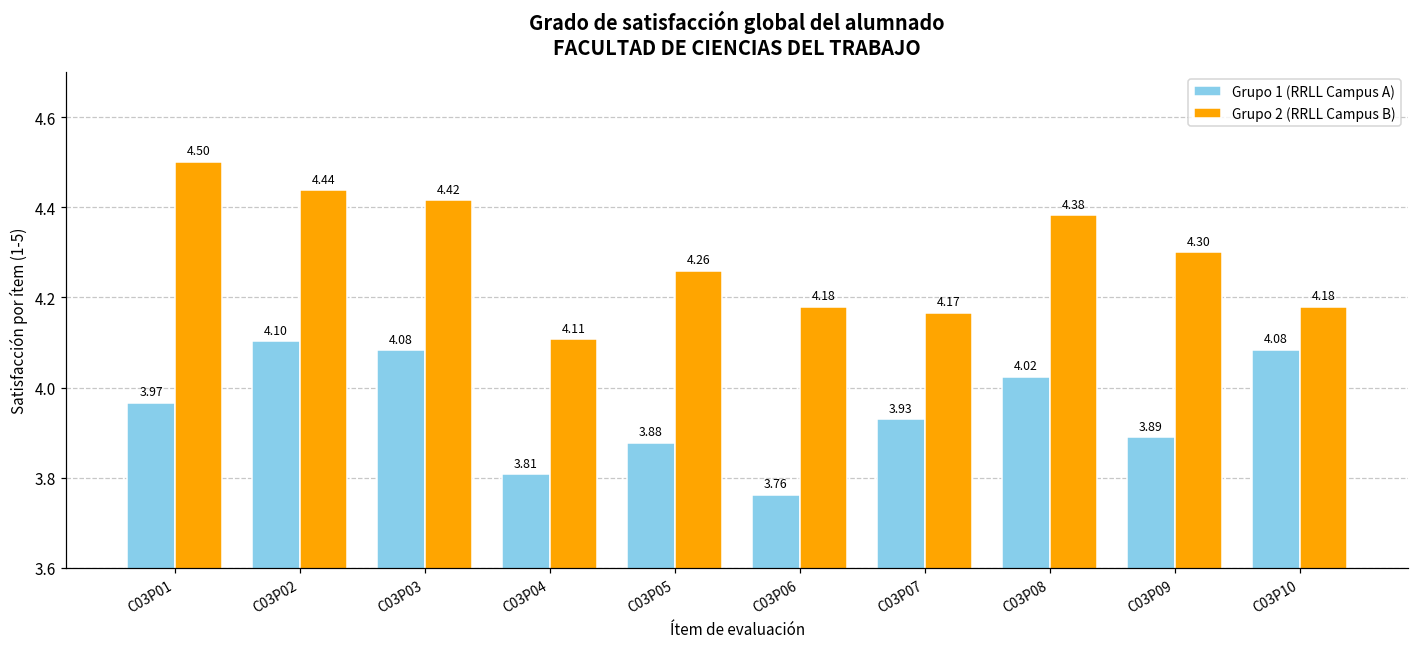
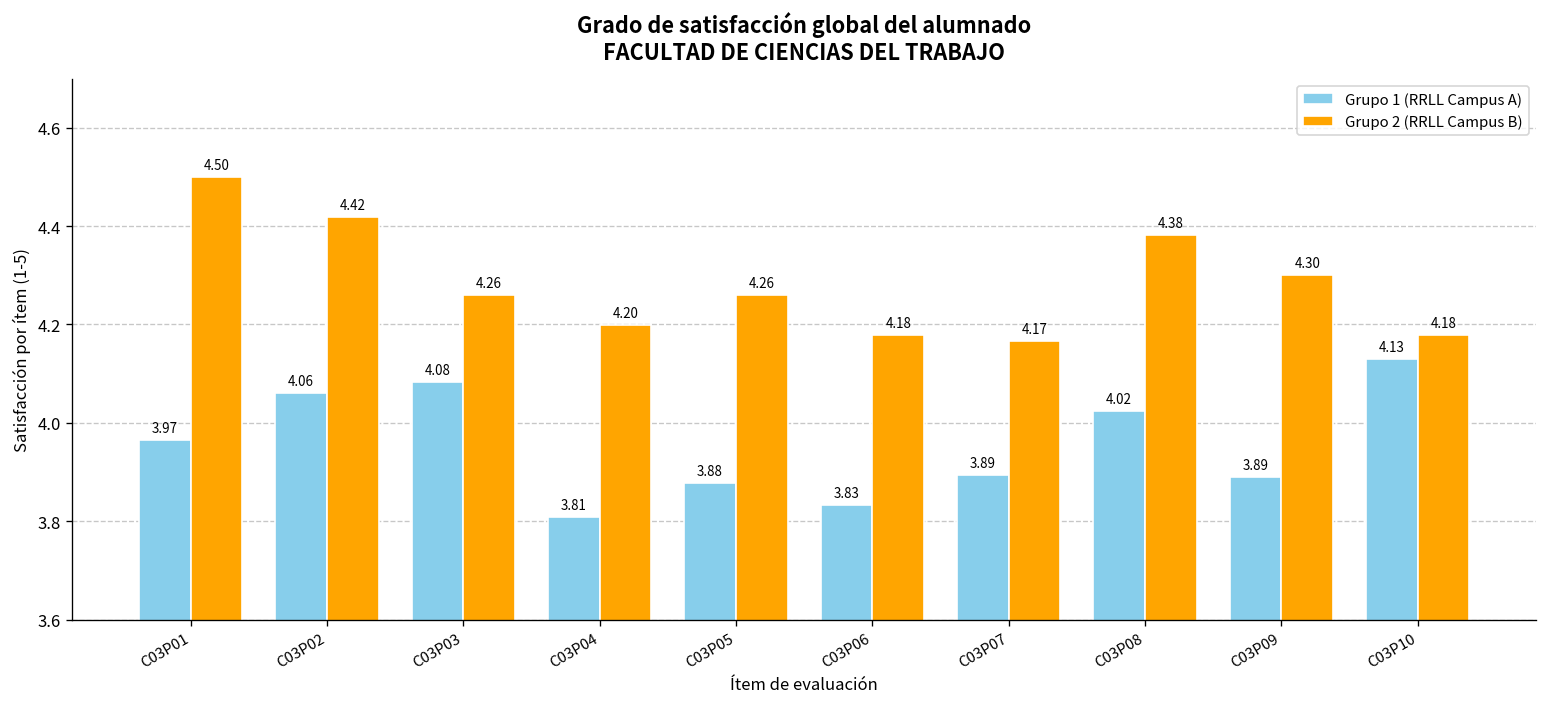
  {
    "Grupo 1 (RRLL Campus A)": {
      "C03P01": 3.97,
-     "C03P02": 4.10,
+     "C03P02": 4.06,
      "C03P03": 4.08,
      "C03P04": 3.81,
      "C03P05": 3.88,
-     "C03P06": 3.76,
-     "C03P07": 3.93,
+     "C03P06": 3.83,
+     "C03P07": 3.89,
      "C03P08": 4.02,
      "C03P09": 3.89,
-     "C03P10": 4.08
+     "C03P10": 4.13
    },
    "Grupo 2 (RRLL Campus B)": {
      "C03P01": 4.50,
-     "C03P02": 4.44,
-     "C03P03": 4.42,
-     "C03P04": 4.11,
+     "C03P02": 4.42,
+     "C03P03": 4.26,
+     "C03P04": 4.20,
      "C03P05": 4.26,
      "C03P06": 4.18,
      "C03P07": 4.17,
      "C03P08": 4.38,
      "C03P09": 4.30,
      "C03P10": 4.18
    }
  }
